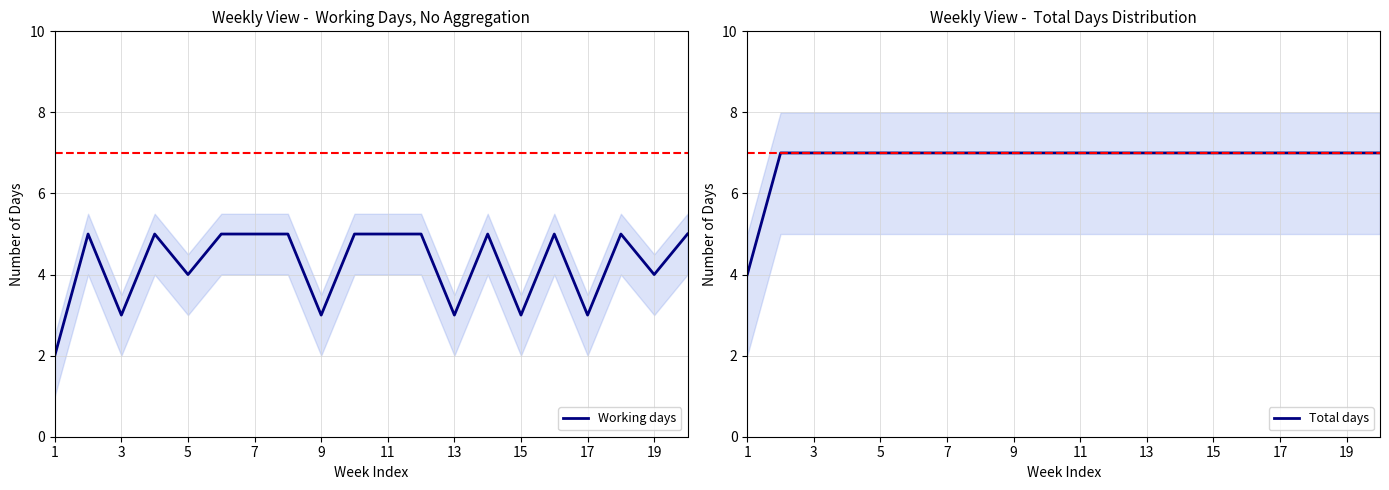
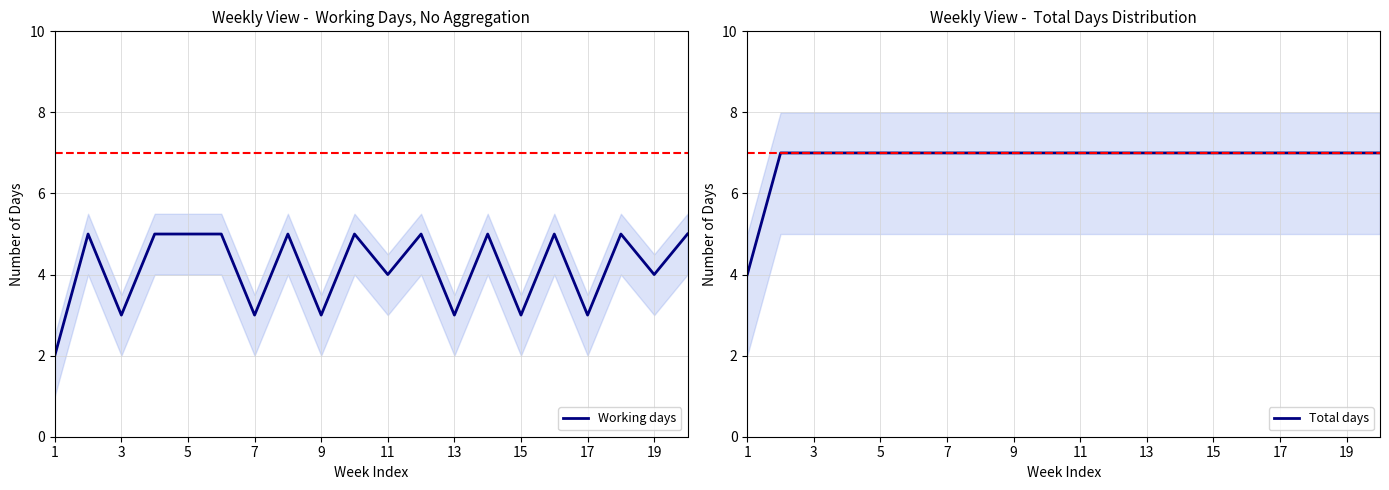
  {
    "Weekly View - Working Days, No Aggregation": {
      "Working days": {
        "1": 2,
        "3": 3,
-       "5": 4,
-       "7": 5,
+       "5": 5,
+       "7": 3,
        "9": 3,
-       "11": 5,
+       "11": 4,
        "13": 3,
        "15": 3,
        "17": 3,
        "19": 4
      }
    },
    "Weekly View - Total Days Distribution": {
      "Total days": {
        "1": 4.0,
        "3": 7.0,
        "5": 7.0,
        "7": 7.0,
        "9": 7.0,
        "11": 7.0,
        "13": 7.0,
        "15": 7.0,
        "17": 7.0,
        "19": 7.0
      }
    }
  }
